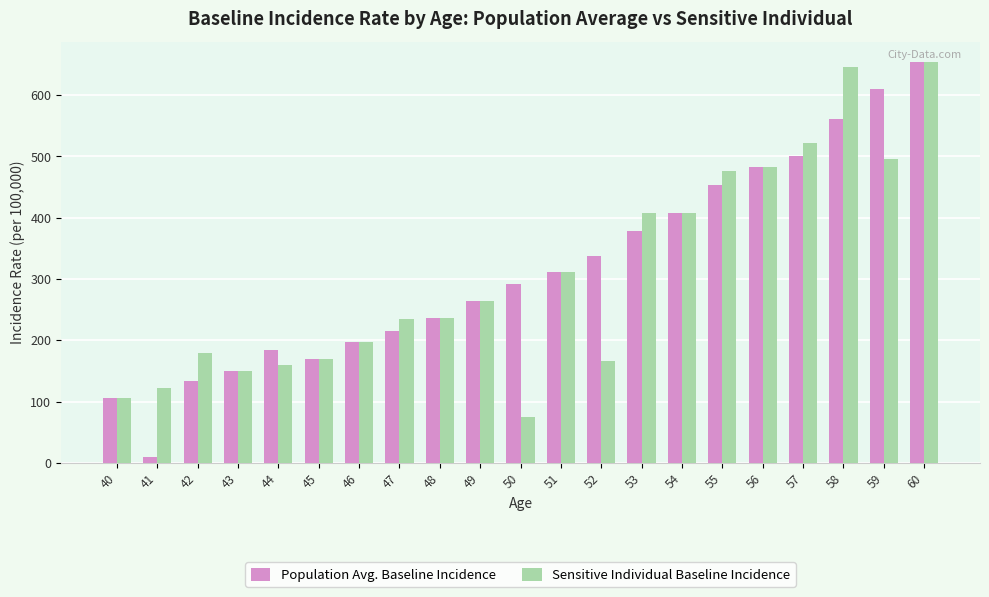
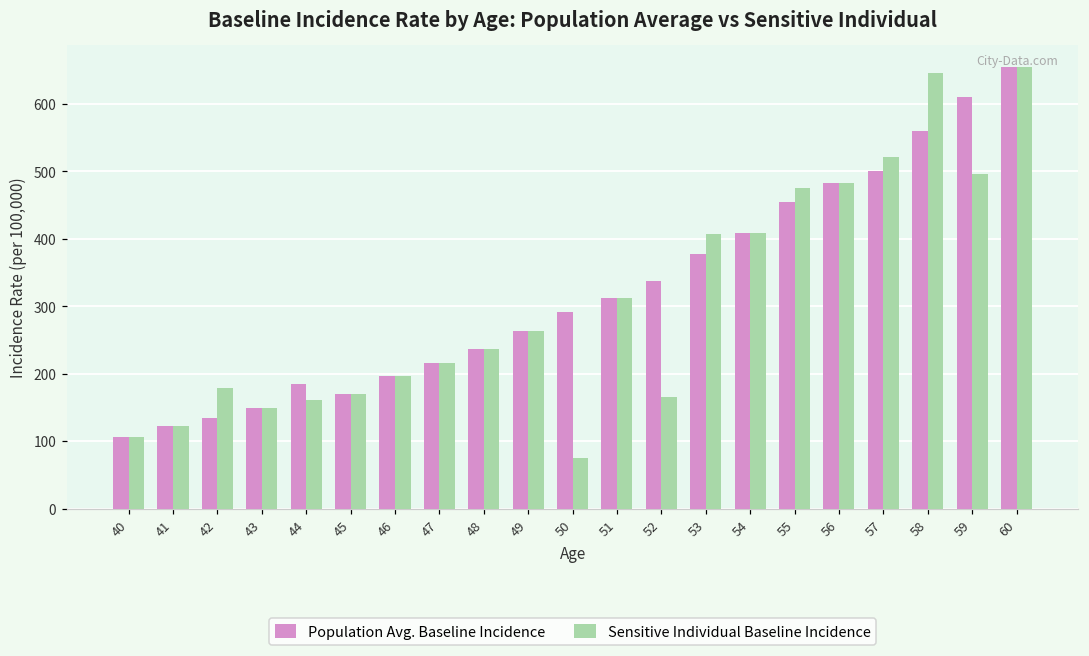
  {
    "Population Avg. Baseline Incidence": {
      "40": 110,
-     "41": 10,
+     "41": 120,
      "42": 130,
      "43": 150,
      "44": 180,
      "45": 170,
      "46": 200,
      "47": 220,
      "48": 240,
      "49": 260,
      "50": 290,
      "51": 310,
      "52": 340,
      "53": 380,
      "54": 410,
      "55": 450,
      "56": 480,
      "57": 500,
      "58": 560,
      "59": 610,
      "60": 650
    },
    "Sensitive Individual Baseline Incidence": {
      "40": 110,
      "41": 120,
      "42": 180,
      "43": 150,
      "44": 160,
      "45": 170,
      "46": 200,
-     "47": 240,
+     "47": 220,
      "48": 240,
      "49": 260,
      "50": 80,
      "51": 310,
      "52": 170,
      "53": 410,
      "54": 410,
      "55": 480,
      "56": 480,
      "57": 520,
      "58": 650,
      "59": 500,
      "60": 650
    }
  }
